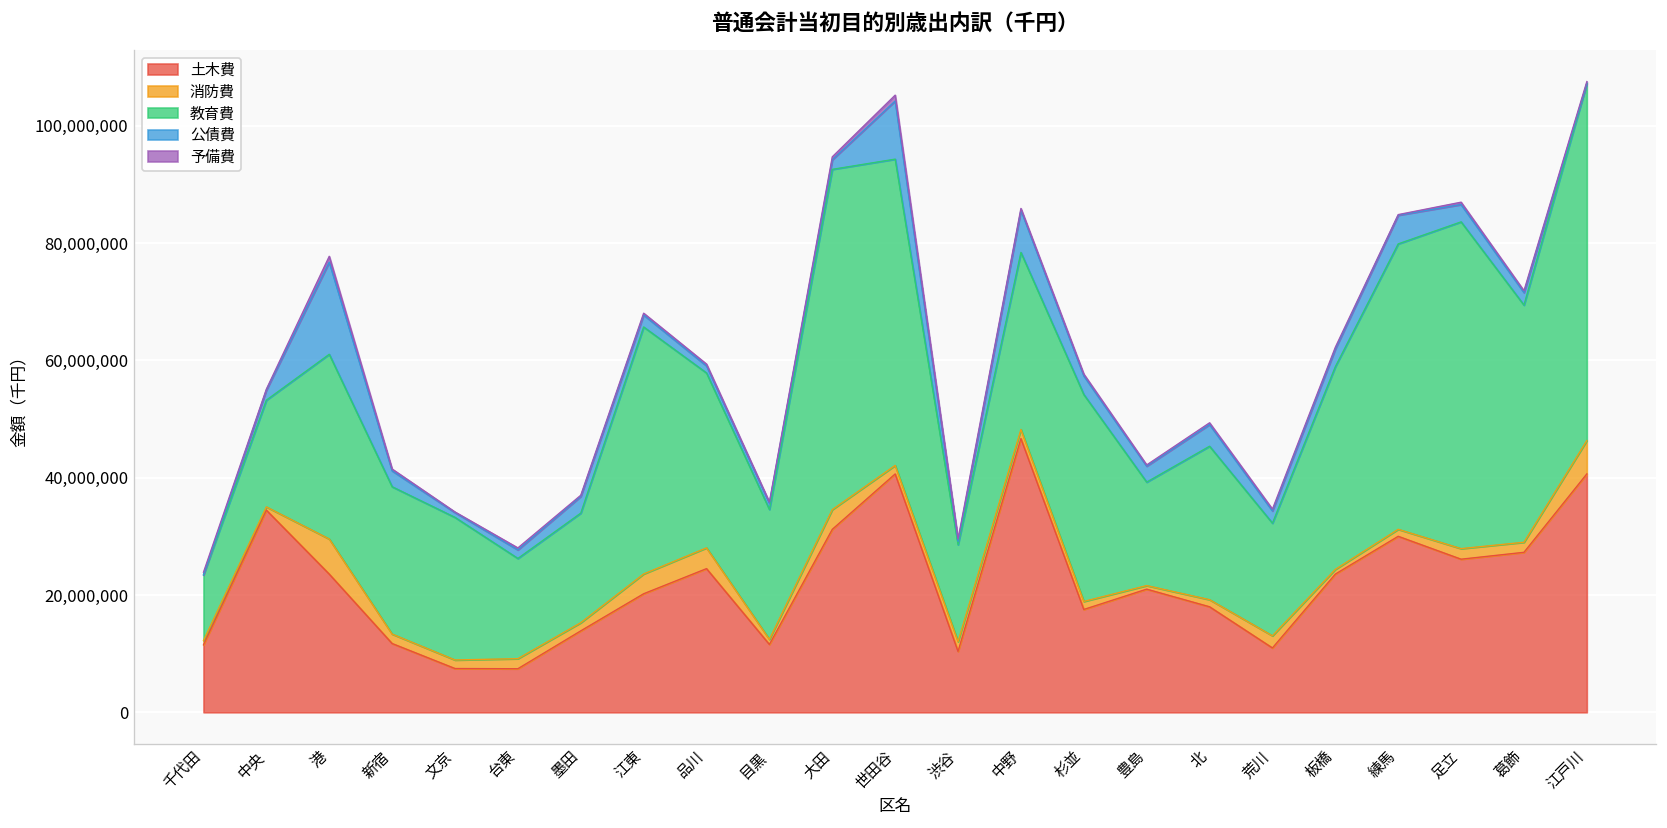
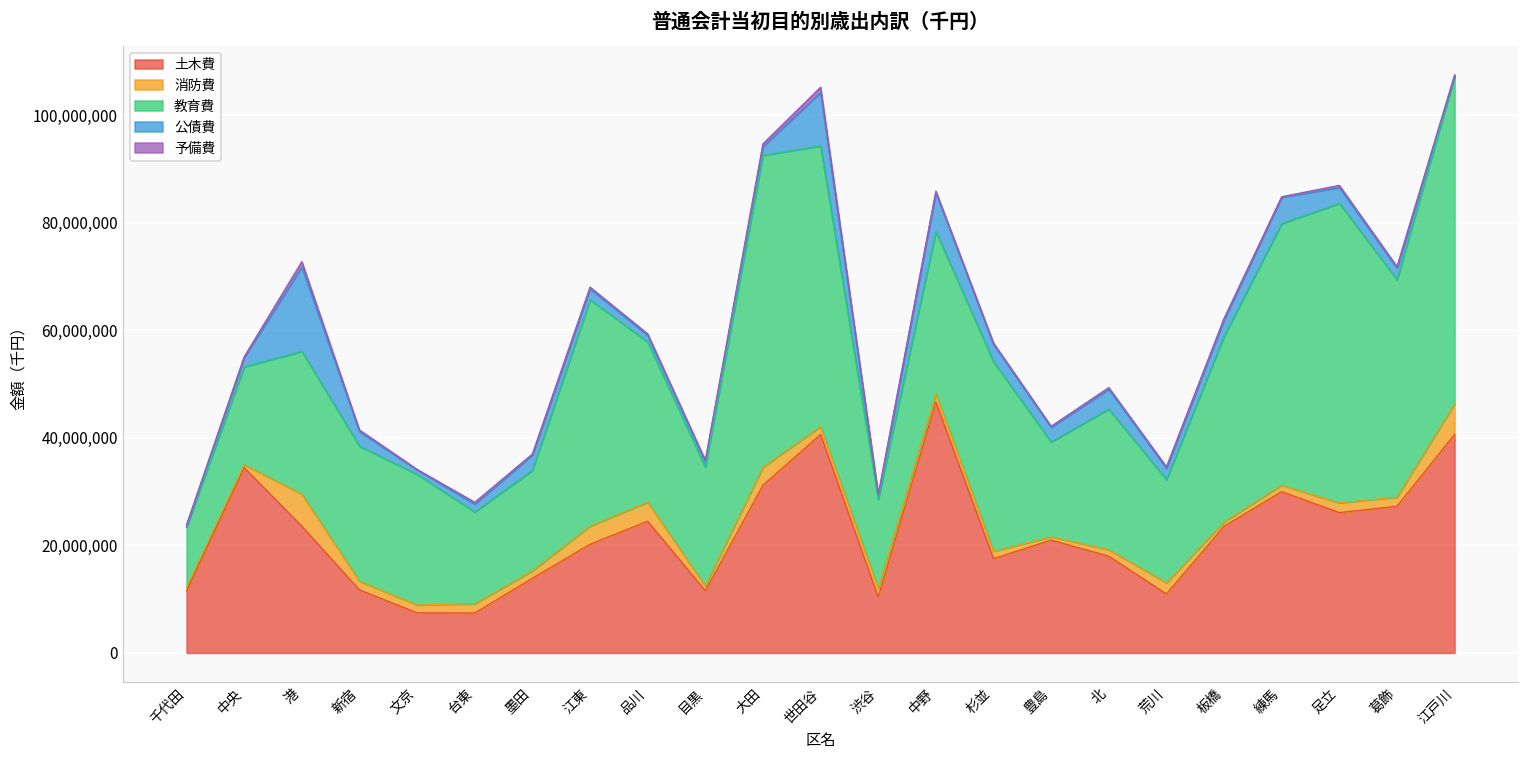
  {
    "土木費": {
      "千代田": "12,000,000",
      "中央": "34,000,000",
      "港": "24,000,000",
      "新宿": "12,000,000",
      "文京": "7,000,000",
      "台東": "7,000,000",
      "墨田": "14,000,000",
      "江東": "20,000,000",
      "品川": "25,000,000",
      "目黒": "12,000,000",
      "大田": "31,000,000",
      "世田谷": "41,000,000",
      "渋谷": "10,000,000",
      "中野": "47,000,000",
      "杉並": "18,000,000",
      "豊島": "21,000,000",
      "北": "18,000,000",
      "荒川": "11,000,000",
      "板橋": "24,000,000",
      "練馬": "30,000,000",
      "足立": "26,000,000",
      "葛飾": "27,000,000",
      "江戸川": "41,000,000"
    },
    "消防費": {
      "千代田": "1,000,000",
      "中央": "1,000,000",
      "港": "6,000,000",
      "新宿": "2,000,000",
      "文京": "1,000,000",
      "台東": "2,000,000",
      "墨田": "1,000,000",
      "江東": "3,000,000",
      "品川": "4,000,000",
      "目黒": "1,000,000",
      "大田": "3,000,000",
      "世田谷": "1,000,000",
      "渋谷": "2,000,000",
      "中野": "2,000,000",
      "杉並": "1,000,000",
      "豊島": "1,000,000",
      "北": "1,000,000",
      "荒川": "2,000,000",
      "板橋": "1,000,000",
      "練馬": "1,000,000",
      "足立": "2,000,000",
      "葛飾": "2,000,000",
      "江戸川": "6,000,000"
    },
    "教育費": {
      "中央": "18,000,000",
-     "港": "31,000,000",
+     "港": "27,000,000",
      "新宿": "25,000,000",
      "文京": "24,000,000",
      "台東": "17,000,000",
      "墨田": "19,000,000",
      "江東": "42,000,000",
      "品川": "30,000,000",
      "目黒": "22,000,000",
      "大田": "58,000,000",
      "世田谷": "52,000,000",
      "渋谷": "17,000,000",
      "中野": "30,000,000",
      "杉並": "35,000,000",
      "豊島": "18,000,000",
      "北": "26,000,000",
      "荒川": "19,000,000",
      "板橋": "35,000,000",
      "練馬": "49,000,000",
      "足立": "56,000,000",
      "葛飾": "40,000,000"
    },
    "公債費": {
      "港": "16,000,000",
      "世田谷": "10,000,000"
    },
    "予備費": {
      "港": "1,000,000",
      "世田谷": "1,000,000"
    }
  }
